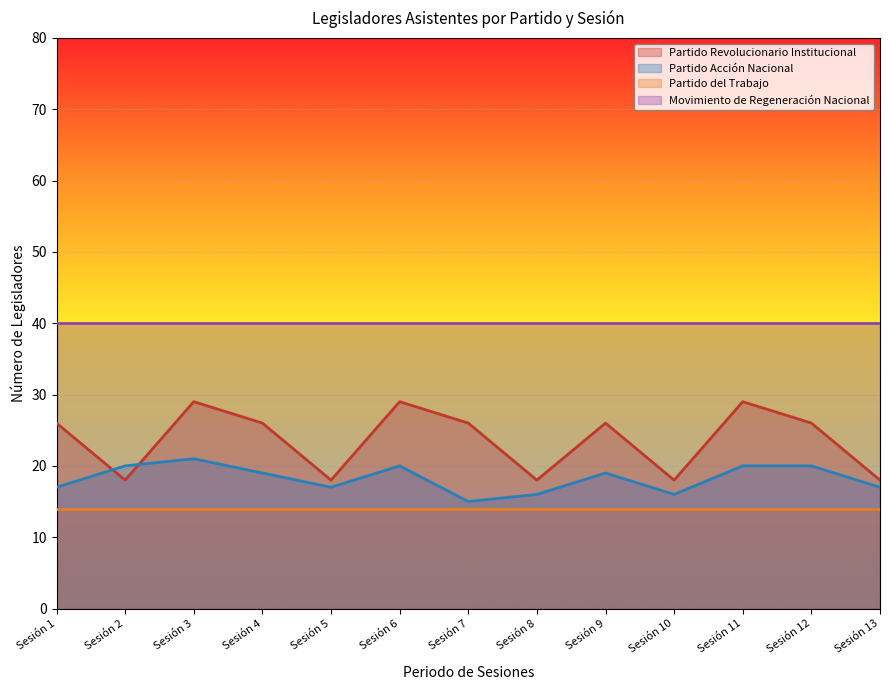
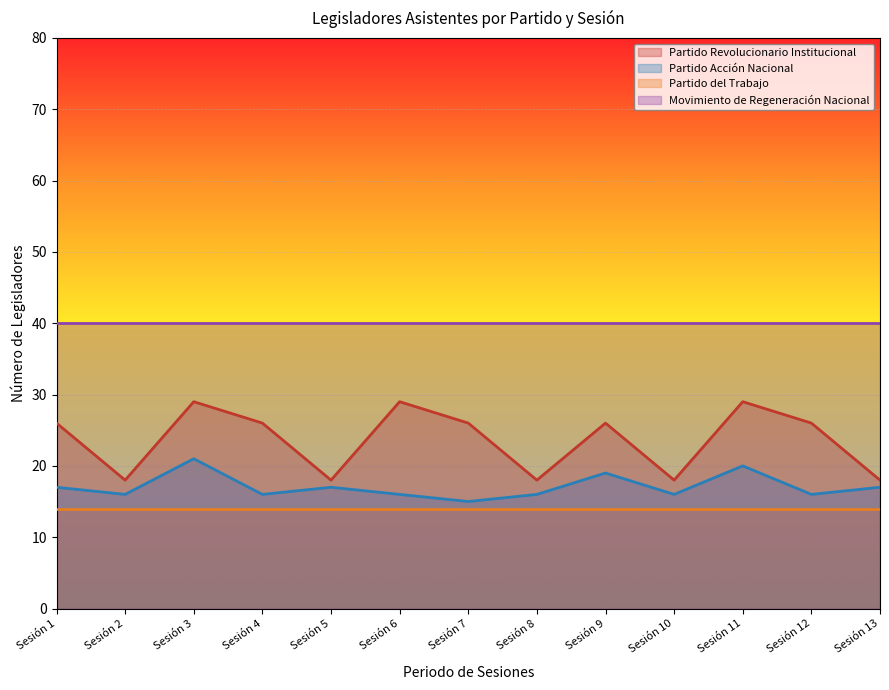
  {
    "Partido Acción Nacional": {
      "Sesión 1": 17,
-     "Sesión 2": 20,
+     "Sesión 2": 16,
      "Sesión 3": 21,
-     "Sesión 4": 19,
+     "Sesión 4": 16,
      "Sesión 5": 17,
-     "Sesión 6": 20,
+     "Sesión 6": 16,
      "Sesión 7": 15,
      "Sesión 8": 16,
      "Sesión 9": 19,
      "Sesión 10": 16,
      "Sesión 11": 20,
-     "Sesión 12": 20,
+     "Sesión 12": 16,
      "Sesión 13": 17
    },
    "Movimiento de Regeneración Nacional": {
      "Sesión 1": 40,
      "Sesión 2": 40,
      "Sesión 3": 40,
      "Sesión 4": 40,
      "Sesión 5": 40,
      "Sesión 6": 40,
      "Sesión 7": 40,
      "Sesión 8": 40,
      "Sesión 9": 40,
      "Sesión 10": 40,
      "Sesión 11": 40,
      "Sesión 12": 40,
      "Sesión 13": 40
    }
  }
